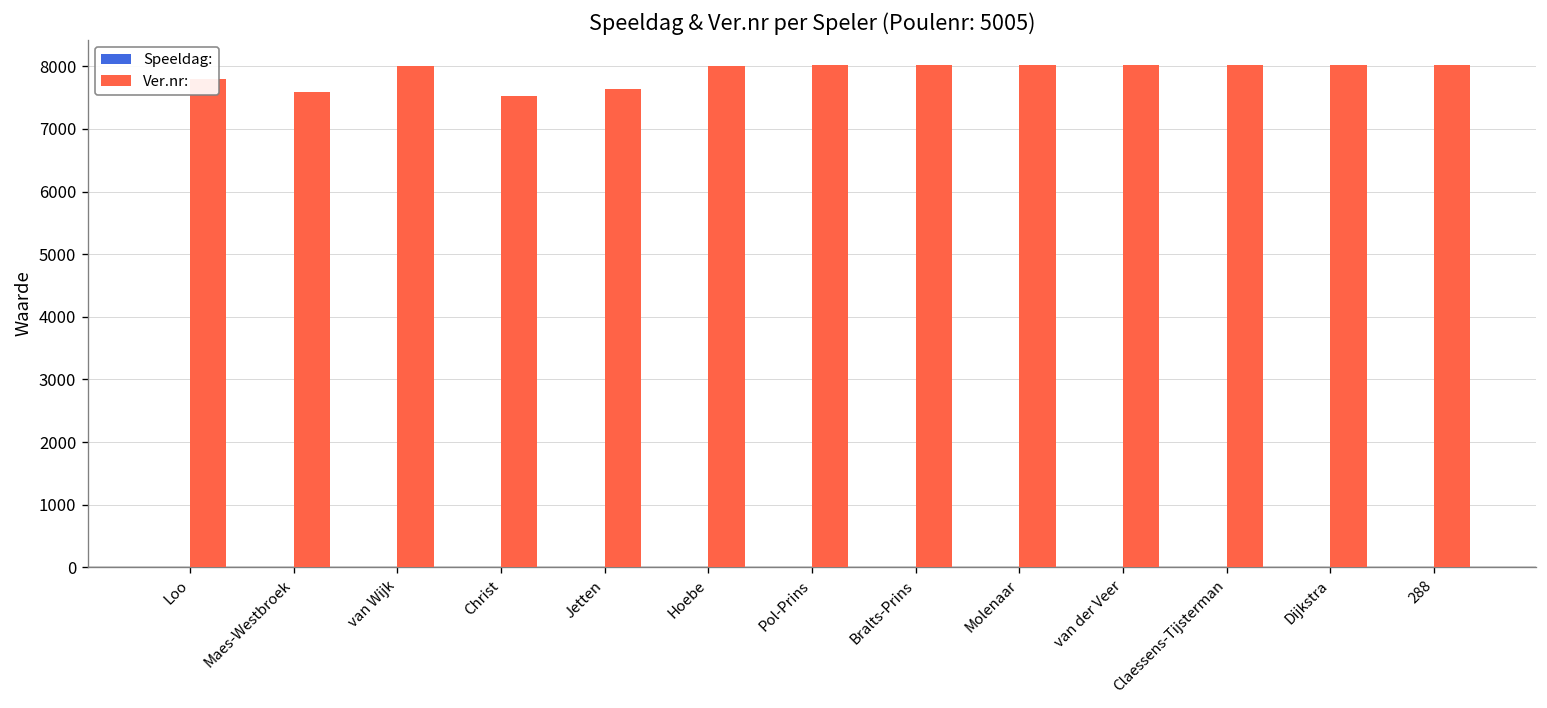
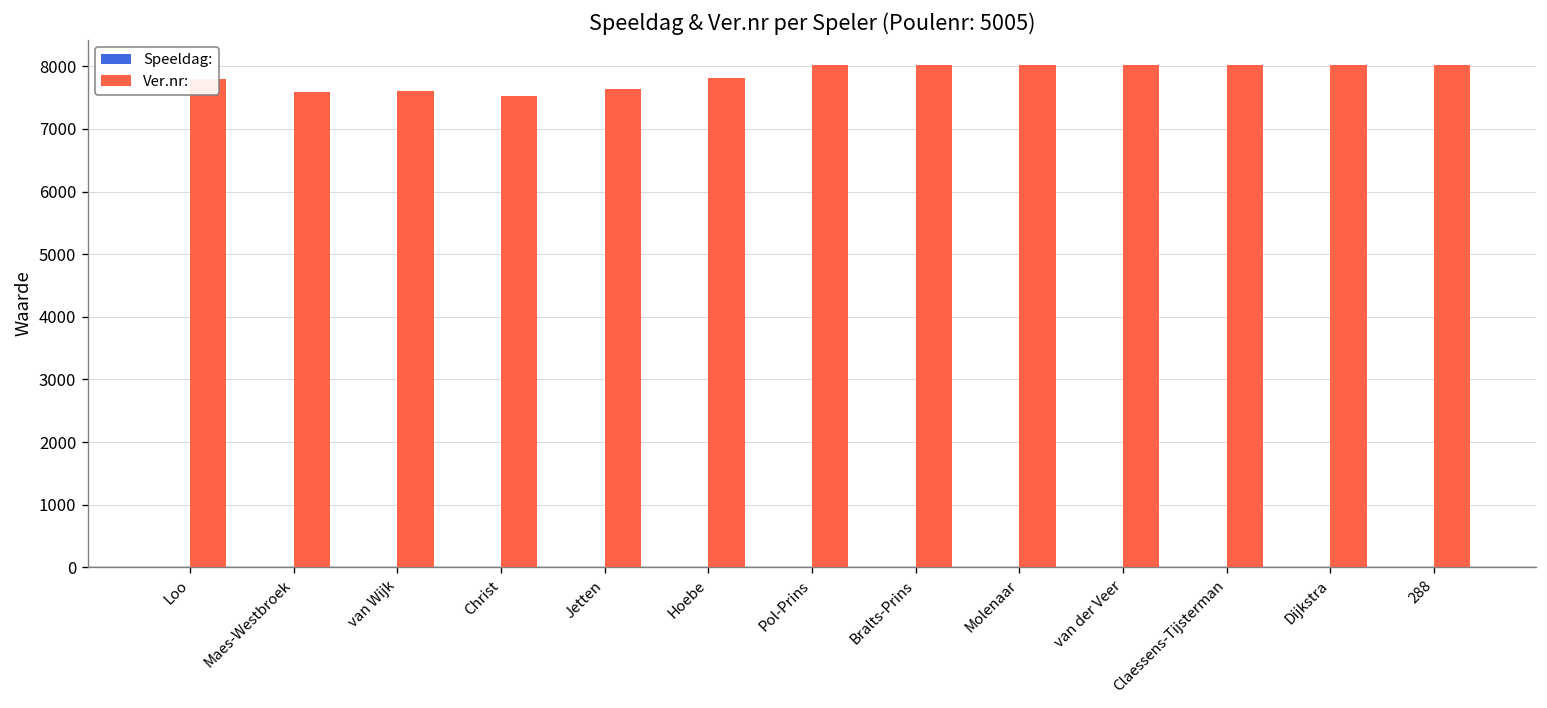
  {
    "Ver.nr:": {
      "Maes-Westbroek": 7600,
-     "van Wijk": 8000,
+     "van Wijk": 7600,
      "Christ": 7500,
      "Jetten": 7600,
-     "Hoebe": 8000,
+     "Hoebe": 7800,
      "Pol-Prins": 8000,
      "Bralts-Prins": 8000,
      "Molenaar": 8000,
      "van der Veer": 8000,
      "Claessens-Tijsterman": 8000,
      "Dijkstra": 8000,
      "288": 8000
    }
  }
